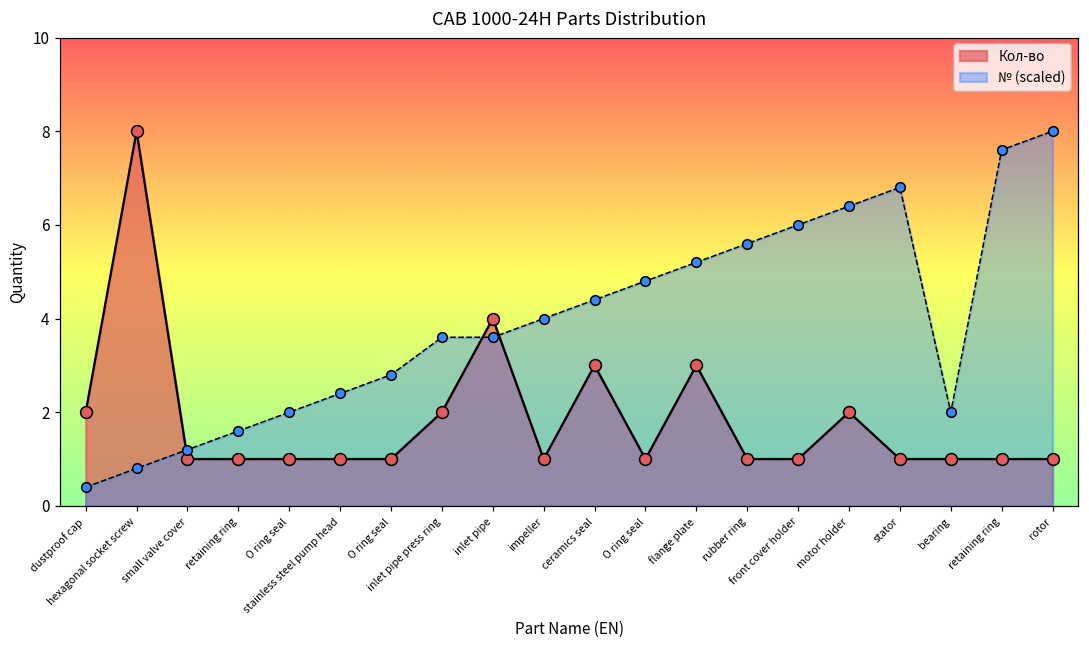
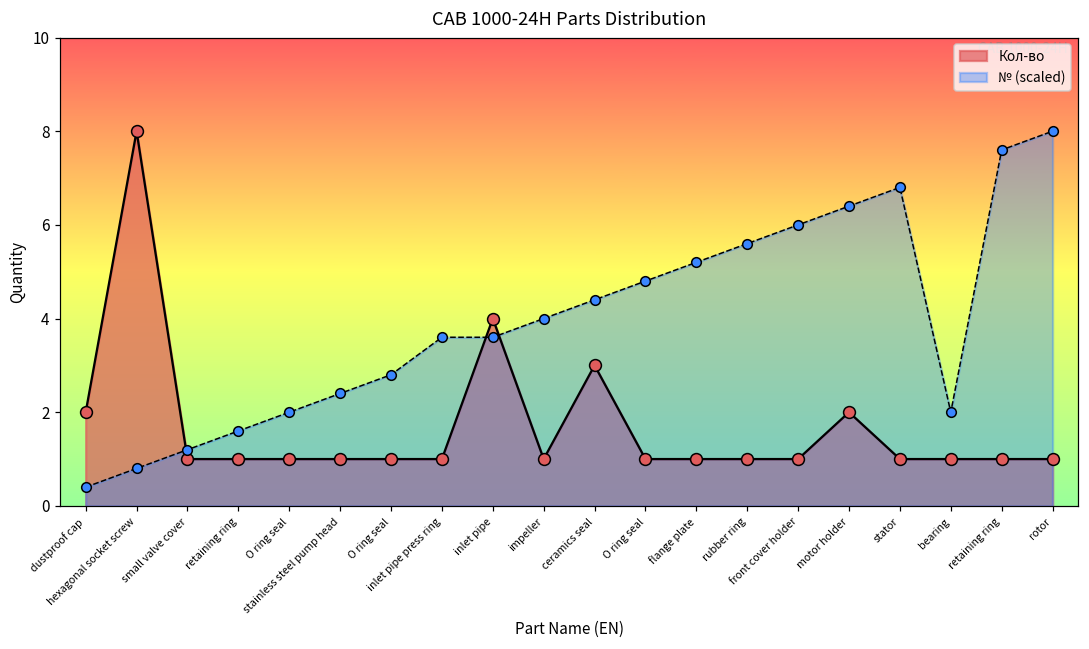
  {
    "Кол-во": {
      "dustproof cap": 2,
      "hexagonal socket screw": 8,
      "small valve cover": 1,
      "stainless steel pump head": 1,
-     "inlet pipe press ring": 2,
+     "inlet pipe press ring": 1,
      "inlet pipe": 4,
      "impeller": 1,
      "ceramics seal": 3,
-     "flange plate": 3,
+     "flange plate": 1,
      "rubber ring": 1,
      "front cover holder": 1,
      "motor holder": 2,
      "stator": 1,
      "bearing": 1,
      "rotor": 1
    },
    "№ (scaled)": {
      "dustproof cap": 0.4,
      "hexagonal socket screw": 0.8,
      "small valve cover": 1.2,
      "stainless steel pump head": 2.4,
      "inlet pipe press ring": 3.6,
      "inlet pipe": 3.6,
      "impeller": 4,
      "ceramics seal": 4.4,
      "flange plate": 5.2,
      "rubber ring": 5.6,
      "front cover holder": 6,
      "motor holder": 6.4,
      "stator": 6.8,
      "bearing": 2,
      "rotor": 8
    }
  }
